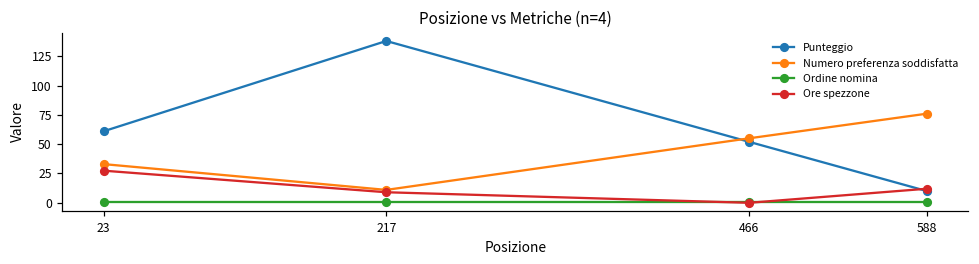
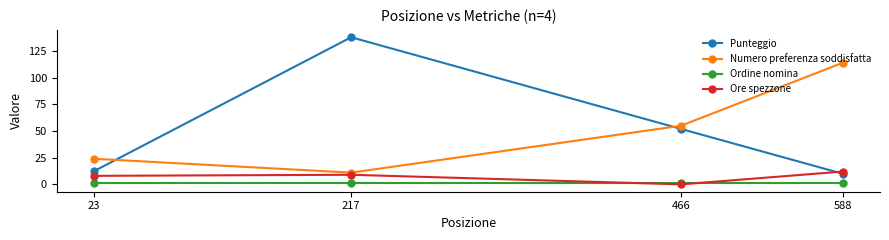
  {
    "Punteggio": {
-     "23": 61,
+     "23": 13,
      "217": 138,
      "466": 52
    },
    "Numero preferenza soddisfatta": {
-     "23": 33,
+     "23": 24,
      "466": 55,
-     "588": 76
+     "588": 114
    },
    "Ordine nomina": {
      "23": 1,
      "217": 1,
      "588": 1
    },
    "Ore spezzone": {
-     "23": 27
+     "23": 8
    }
  }
